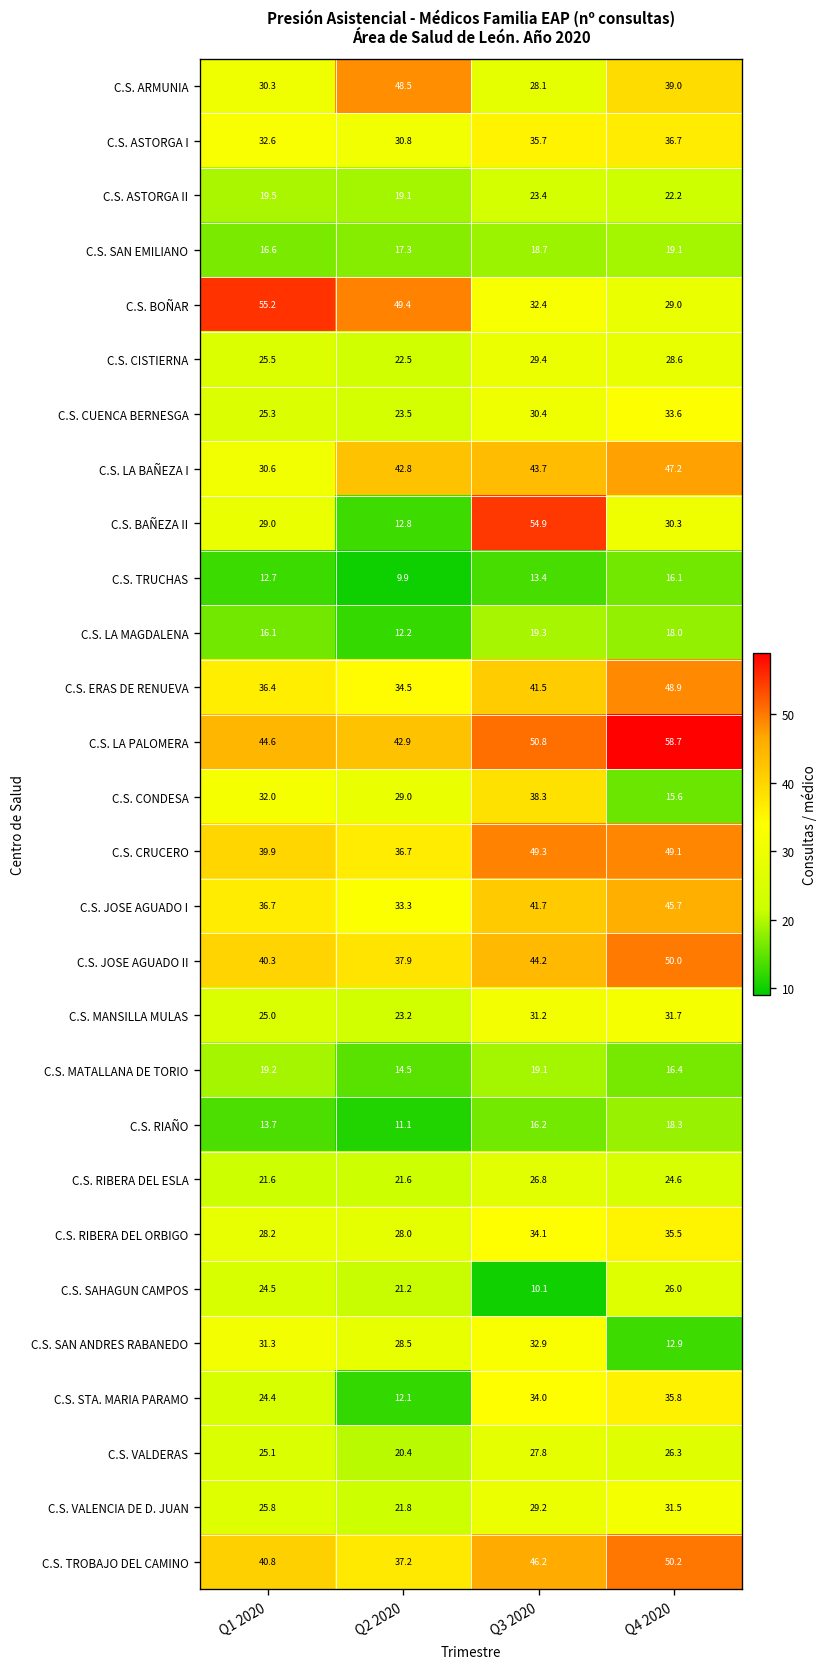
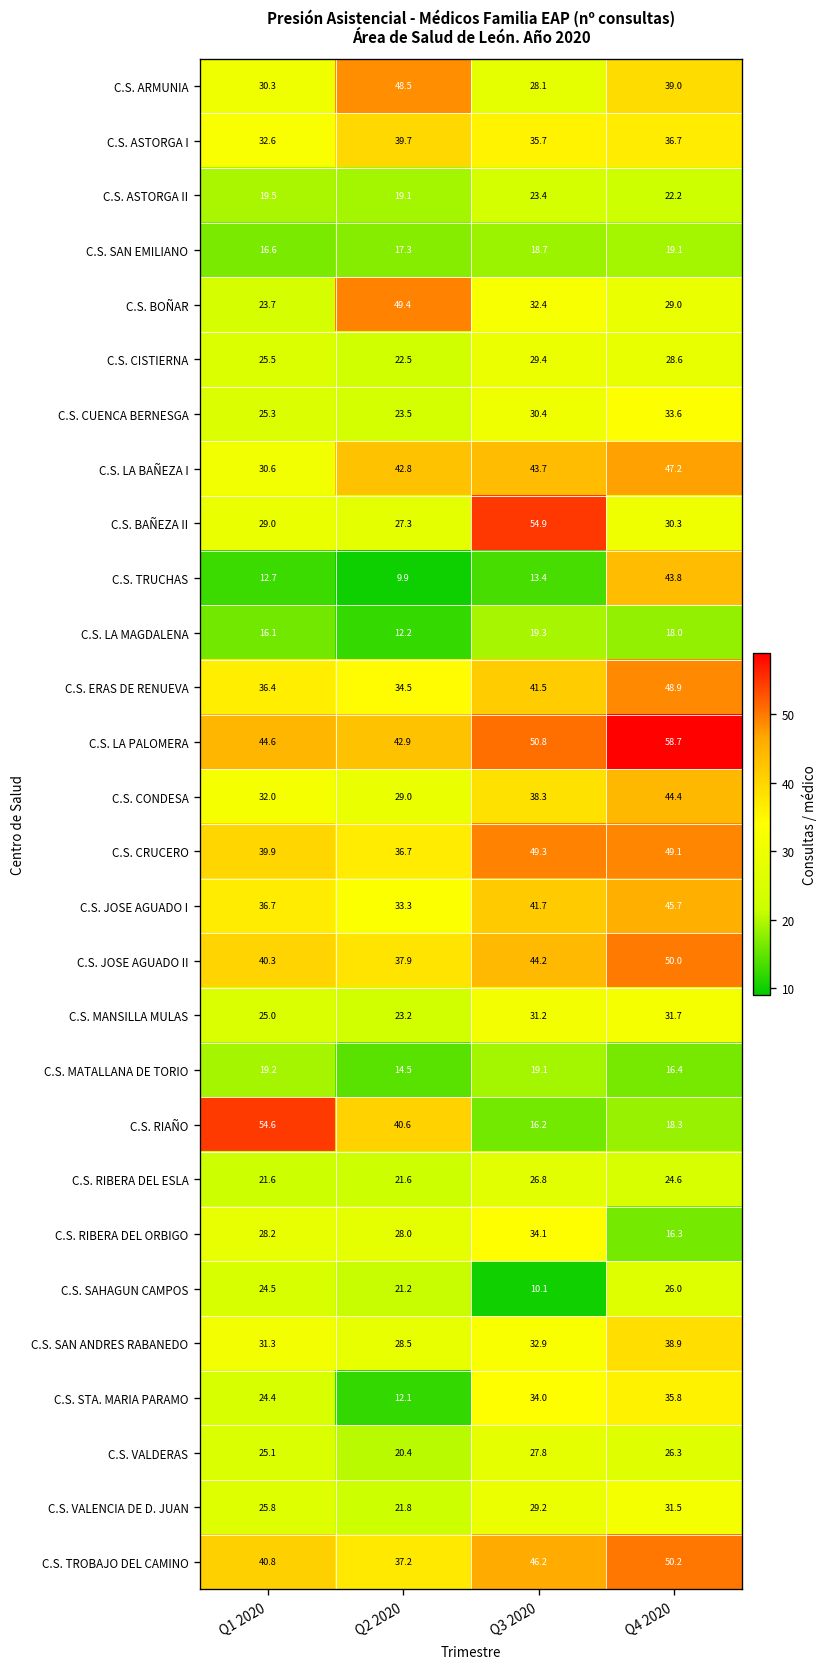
  {
    "C.S. ARMUNIA": {
      "Q1 2020": 30.3,
      "Q2 2020": 48.5,
      "Q3 2020": 28.1,
      "Q4 2020": 39.0
    },
    "C.S. ASTORGA I": {
      "Q1 2020": 32.6,
-     "Q2 2020": 30.8,
+     "Q2 2020": 39.7,
      "Q3 2020": 35.7,
      "Q4 2020": 36.7
    },
    "C.S. ASTORGA II": {
      "Q1 2020": 19.5,
      "Q2 2020": 19.1,
      "Q3 2020": 23.4,
      "Q4 2020": 22.2
    },
    "C.S. SAN EMILIANO": {
      "Q1 2020": 16.6,
      "Q2 2020": 17.3,
      "Q3 2020": 18.7,
      "Q4 2020": 19.1
    },
    "C.S. BOÑAR": {
-     "Q1 2020": 55.2,
+     "Q1 2020": 23.7,
      "Q2 2020": 49.4,
      "Q3 2020": 32.4,
      "Q4 2020": 29.0
    },
    "C.S. CISTIERNA": {
      "Q1 2020": 25.5,
      "Q2 2020": 22.5,
      "Q3 2020": 29.4,
      "Q4 2020": 28.6
    },
    "C.S. CUENCA BERNESGA": {
      "Q1 2020": 25.3,
      "Q2 2020": 23.5,
      "Q3 2020": 30.4,
      "Q4 2020": 33.6
    },
    "C.S. LA BAÑEZA I": {
      "Q1 2020": 30.6,
      "Q2 2020": 42.8,
      "Q3 2020": 43.7,
      "Q4 2020": 47.2
    },
    "C.S. BAÑEZA II": {
      "Q1 2020": 29.0,
-     "Q2 2020": 12.8,
+     "Q2 2020": 27.3,
      "Q3 2020": 54.9,
      "Q4 2020": 30.3
    },
    "C.S. TRUCHAS": {
      "Q1 2020": 12.7,
      "Q2 2020": 9.9,
      "Q3 2020": 13.4,
-     "Q4 2020": 16.1
+     "Q4 2020": 43.8
    },
    "C.S. LA MAGDALENA": {
      "Q1 2020": 16.1,
      "Q2 2020": 12.2,
      "Q3 2020": 19.3,
      "Q4 2020": 18.0
    },
    "C.S. ERAS DE RENUEVA": {
      "Q1 2020": 36.4,
      "Q2 2020": 34.5,
      "Q3 2020": 41.5,
      "Q4 2020": 48.9
    },
    "C.S. LA PALOMERA": {
      "Q1 2020": 44.6,
      "Q2 2020": 42.9,
      "Q3 2020": 50.8,
      "Q4 2020": 58.7
    },
    "C.S. CONDESA": {
      "Q1 2020": 32.0,
      "Q2 2020": 29.0,
      "Q3 2020": 38.3,
-     "Q4 2020": 15.6
+     "Q4 2020": 44.4
    },
    "C.S. CRUCERO": {
      "Q1 2020": 39.9,
      "Q2 2020": 36.7,
      "Q3 2020": 49.3,
      "Q4 2020": 49.1
    },
    "C.S. JOSE AGUADO I": {
      "Q1 2020": 36.7,
      "Q2 2020": 33.3,
      "Q3 2020": 41.7,
      "Q4 2020": 45.7
    },
    "C.S. JOSE AGUADO II": {
      "Q1 2020": 40.3,
      "Q2 2020": 37.9,
      "Q3 2020": 44.2,
      "Q4 2020": 50.0
    },
    "C.S. MANSILLA MULAS": {
      "Q1 2020": 25.0,
      "Q2 2020": 23.2,
      "Q3 2020": 31.2,
      "Q4 2020": 31.7
    },
    "C.S. MATALLANA DE TORIO": {
      "Q1 2020": 19.2,
      "Q2 2020": 14.5,
      "Q3 2020": 19.1,
      "Q4 2020": 16.4
    },
    "C.S. RIAÑO": {
-     "Q1 2020": 13.7,
-     "Q2 2020": 11.1,
+     "Q1 2020": 54.6,
+     "Q2 2020": 40.6,
      "Q3 2020": 16.2,
      "Q4 2020": 18.3
    },
    "C.S. RIBERA DEL ESLA": {
      "Q1 2020": 21.6,
      "Q2 2020": 21.6,
      "Q3 2020": 26.8,
      "Q4 2020": 24.6
    },
    "C.S. RIBERA DEL ORBIGO": {
      "Q1 2020": 28.2,
      "Q2 2020": 28.0,
      "Q3 2020": 34.1,
-     "Q4 2020": 35.5
+     "Q4 2020": 16.3
    },
    "C.S. SAHAGUN CAMPOS": {
      "Q1 2020": 24.5,
      "Q2 2020": 21.2,
      "Q3 2020": 10.1,
      "Q4 2020": 26.0
    },
    "C.S. SAN ANDRES RABANEDO": {
      "Q1 2020": 31.3,
      "Q2 2020": 28.5,
      "Q3 2020": 32.9,
-     "Q4 2020": 12.9
+     "Q4 2020": 38.9
    },
    "C.S. STA. MARIA PARAMO": {
      "Q1 2020": 24.4,
      "Q2 2020": 12.1,
      "Q3 2020": 34.0,
      "Q4 2020": 35.8
    },
    "C.S. VALDERAS": {
      "Q1 2020": 25.1,
      "Q2 2020": 20.4,
      "Q3 2020": 27.8,
      "Q4 2020": 26.3
    },
    "C.S. VALENCIA DE D. JUAN": {
      "Q1 2020": 25.8,
      "Q2 2020": 21.8,
      "Q3 2020": 29.2,
      "Q4 2020": 31.5
    },
    "C.S. TROBAJO DEL CAMINO": {
      "Q1 2020": 40.8,
      "Q2 2020": 37.2,
      "Q3 2020": 46.2,
      "Q4 2020": 50.2
    }
  }
